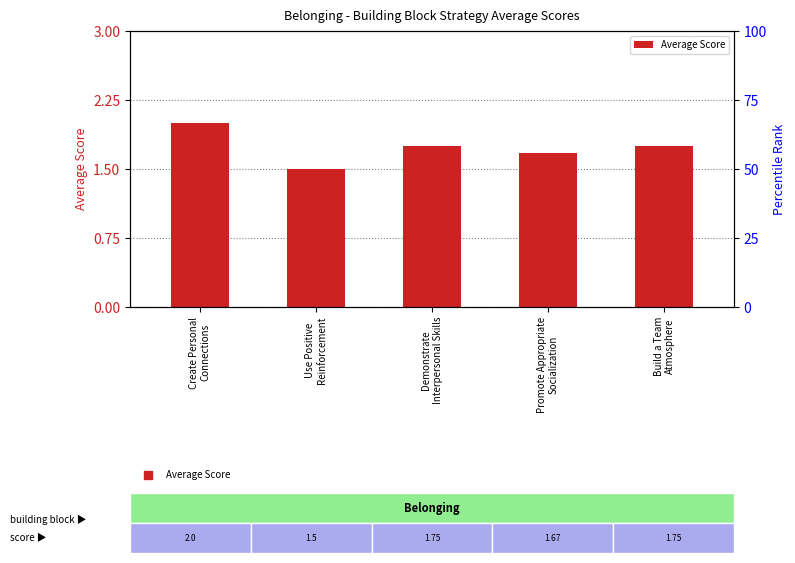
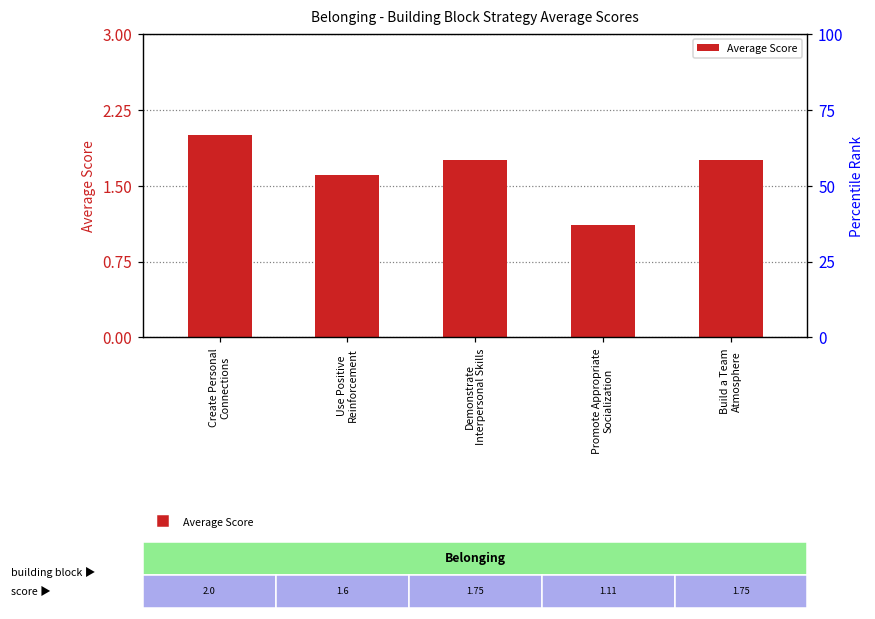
  {
-   "Use Positive Reinforcement": 1.5,
-   "Promote Appropriate Socialization": 1.67
+   "Use Positive Reinforcement": 1.6,
+   "Promote Appropriate Socialization": 1.11
  }
